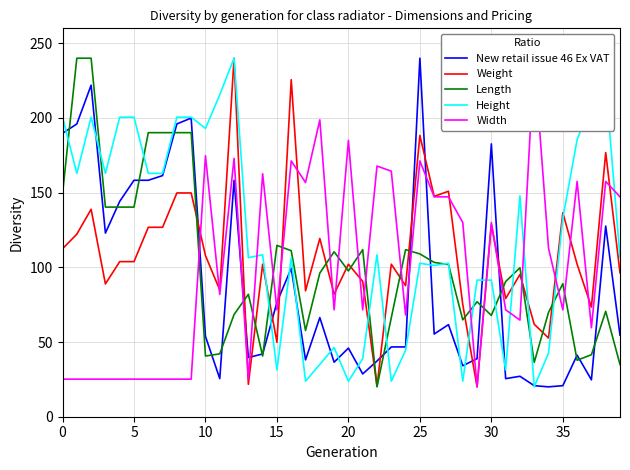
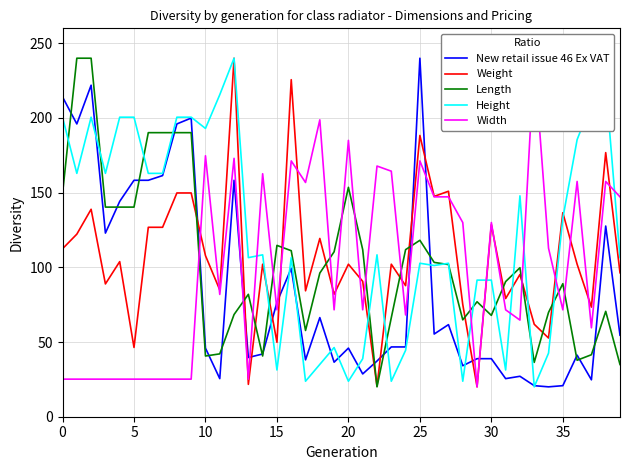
  {
    "New retail issue 46 Ex VAT": {
-     "0": 190,
+     "0": 214,
      "5": 158,
-     "10": 54,
+     "10": 46,
      "15": 77,
      "20": 46,
      "25": 240,
-     "30": 183,
+     "30": 39,
      "35": 21
    },
    "Weight": {
      "0": 112,
-     "5": 104,
+     "5": 46,
      "10": 108,
      "15": 50,
      "20": 102,
      "25": 188,
      "35": 137
    },
    "Length": {
      "0": 149,
      "5": 140,
      "10": 41,
      "15": 115,
-     "20": 98,
-     "25": 109,
+     "20": 154,
+     "25": 118,
      "30": 68,
      "35": 89
    },
    "Height": {
      "0": 201,
      "5": 201,
      "10": 193,
      "15": 31,
      "20": 24,
      "25": 103,
      "30": 91,
      "35": 133
    },
    "Width": {
      "0": 25,
      "5": 25,
      "10": 175,
      "15": 72,
      "20": 185,
      "25": 171,
      "35": 72
    }
  }
